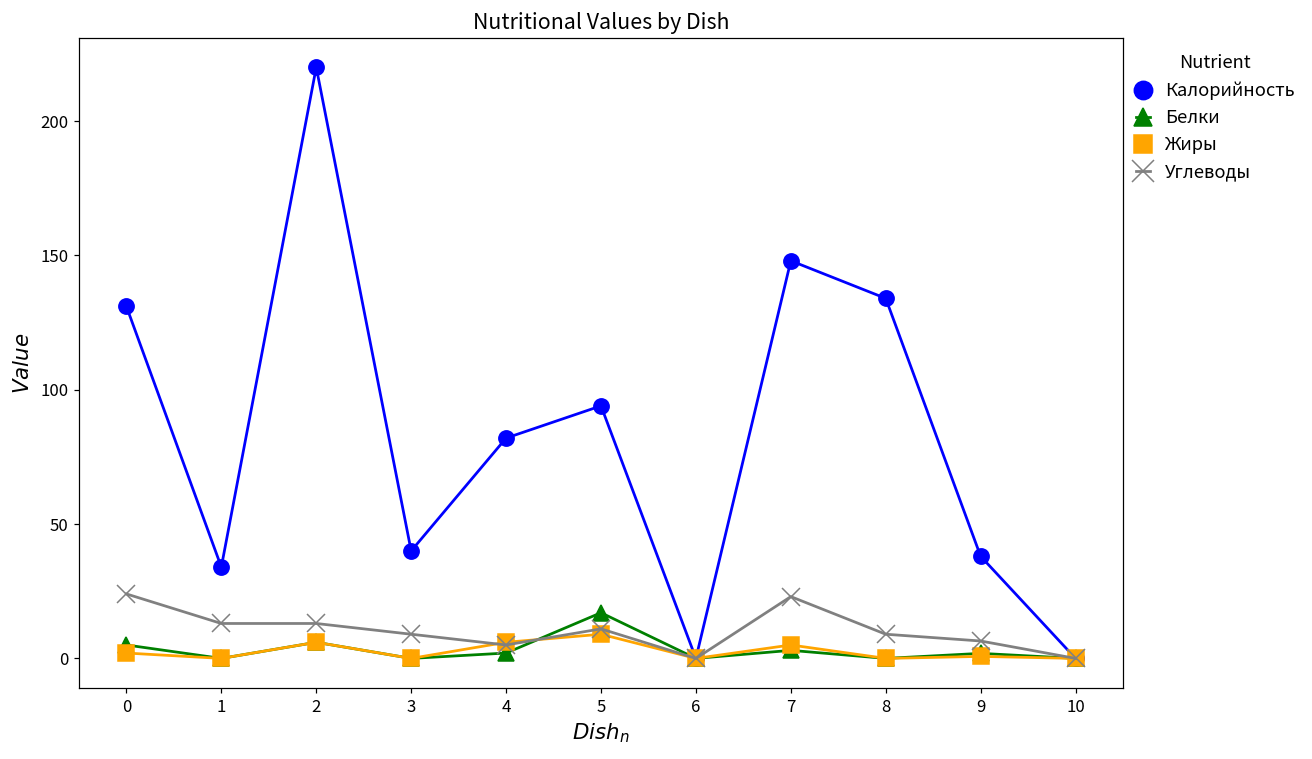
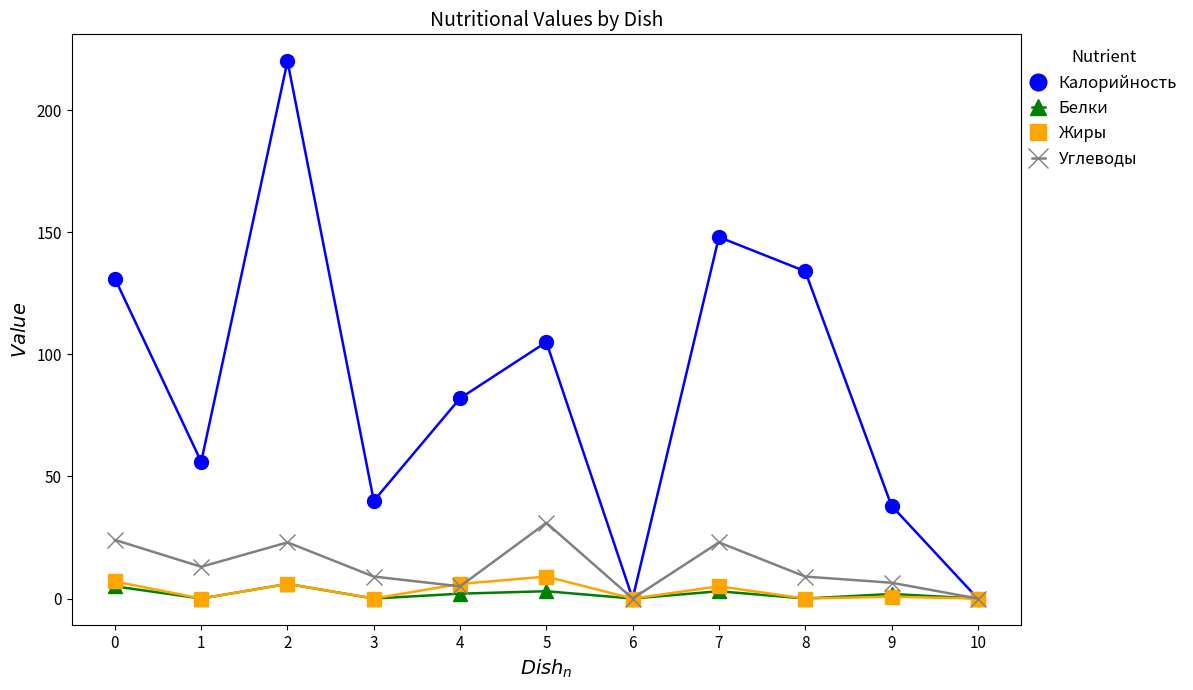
  {
    "Калорийность": {
      "0": 131,
-     "1": 34,
+     "1": 56,
      "2": 220,
      "3": 40,
      "4": 82,
-     "5": 94,
+     "5": 105,
      "7": 148,
      "8": 134,
      "9": 38
    },
    "Белки": {
      "0": 5,
      "4": 2,
-     "5": 17,
+     "5": 3,
      "7": 3,
      "9": 2
    },
    "Жиры": {
-     "0": 2,
+     "0": 7,
      "5": 9,
      "7": 5,
      "9": 1
    },
    "Углеводы": {
      "0": 24,
      "1": 13,
-     "2": 13,
+     "2": 23,
      "3": 9,
-     "5": 11,
+     "5": 31,
      "7": 23,
      "8": 9,
      "9": 6
    }
  }
